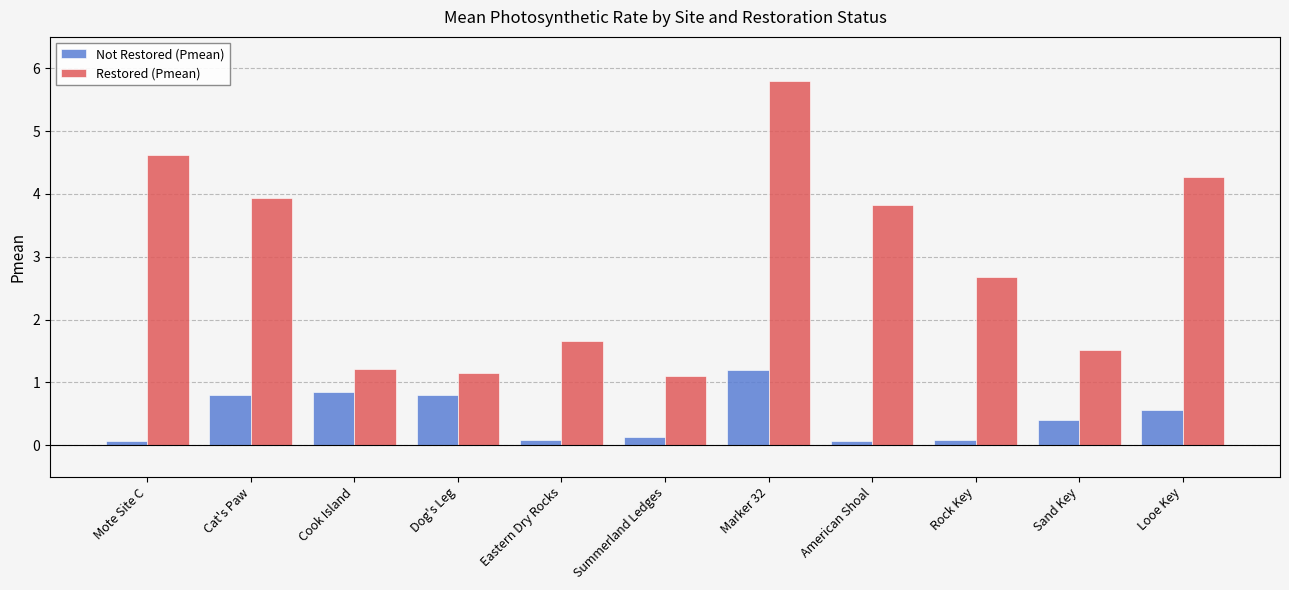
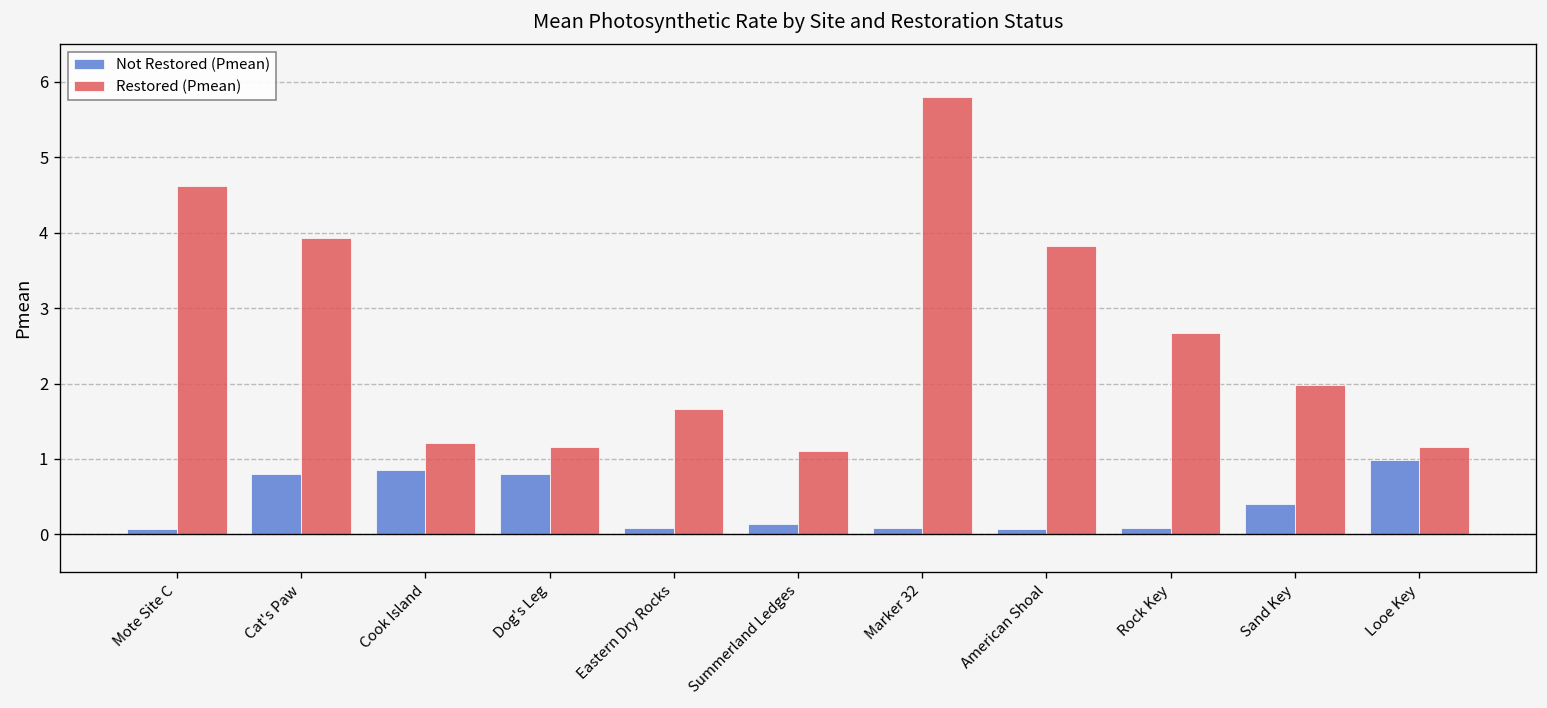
  {
    "Not Restored (Pmean)": {
      "Mote Site C": 0.1,
      "Cat's Paw": 0.8,
      "Cook Island": 0.9,
      "Dog's Leg": 0.8,
      "Eastern Dry Rocks": 0.1,
      "Summerland Ledges": 0.1,
-     "Marker 32": 1.2,
+     "Marker 32": 0.1,
      "American Shoal": 0.1,
      "Rock Key": 0.1,
      "Sand Key": 0.4,
-     "Looe Key": 0.6
+     "Looe Key": 1.0
    },
    "Restored (Pmean)": {
      "Mote Site C": 4.6,
      "Cat's Paw": 3.9,
      "Cook Island": 1.2,
      "Dog's Leg": 1.2,
      "Eastern Dry Rocks": 1.7,
      "Summerland Ledges": 1.1,
      "Marker 32": 5.8,
      "American Shoal": 3.8,
      "Rock Key": 2.7,
-     "Sand Key": 1.5,
-     "Looe Key": 4.3
+     "Sand Key": 2.0,
+     "Looe Key": 1.2
    }
  }
